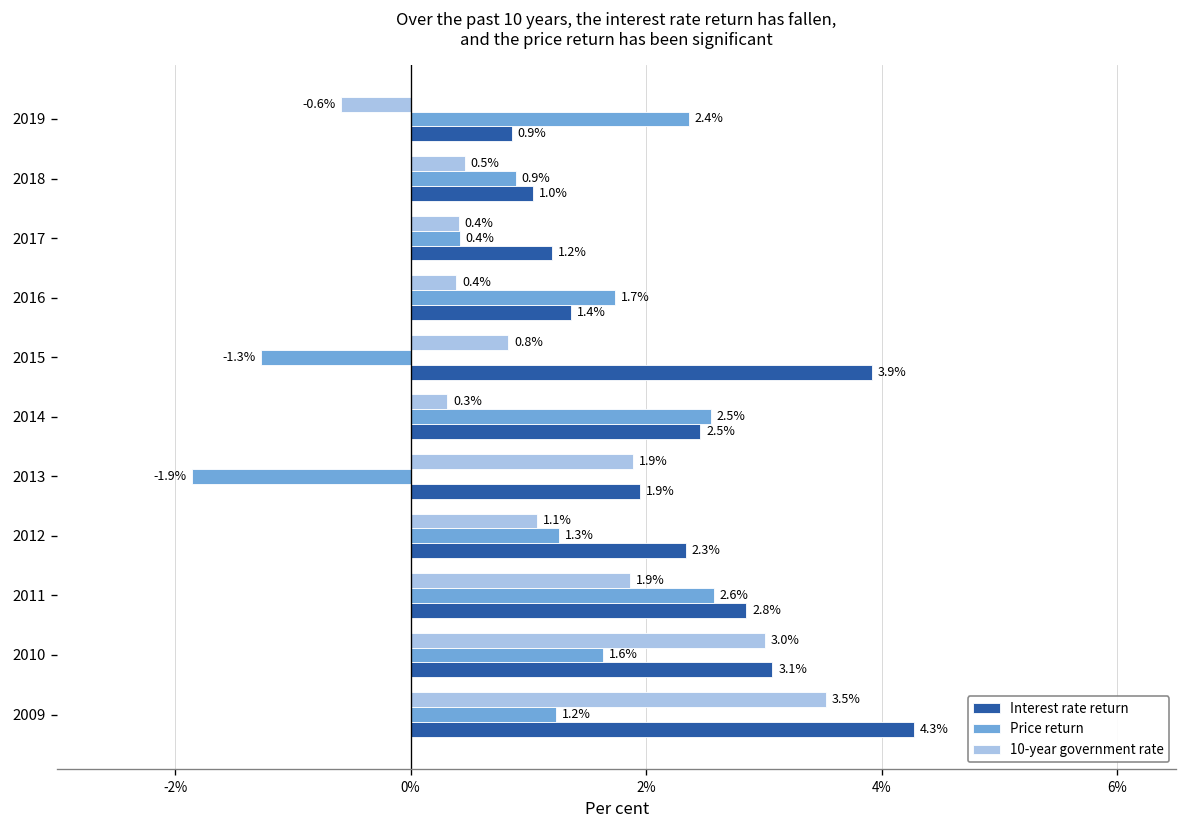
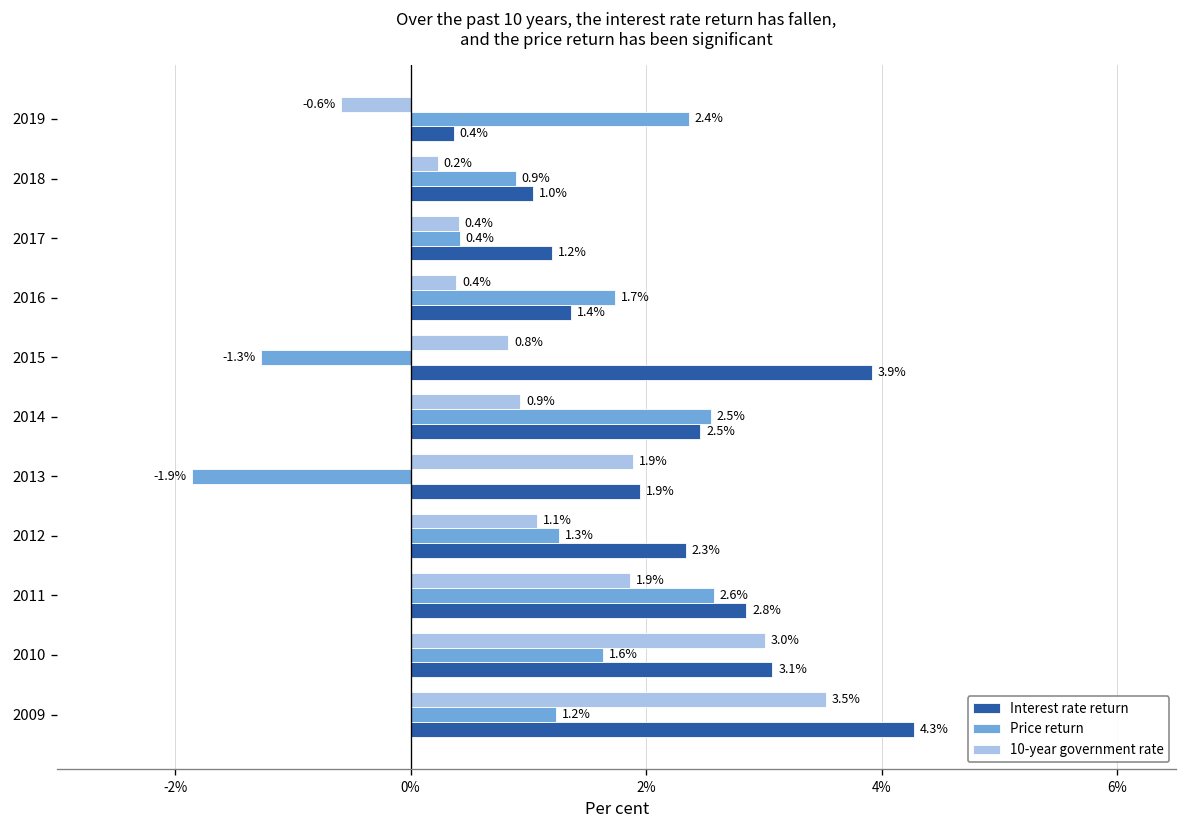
  {
    "Interest rate return": {
-     "2019": "0.9%",
+     "2019": "0.4%",
      "2018": "1.0%",
      "2017": "1.2%",
      "2016": "1.4%",
      "2015": "3.9%",
      "2014": "2.5%",
      "2013": "1.9%",
      "2012": "2.3%",
      "2011": "2.8%",
      "2010": "3.1%",
      "2009": "4.3%"
    },
    "Price return": {
      "2019": "2.4%",
      "2018": "0.9%",
      "2017": "0.4%",
      "2016": "1.7%",
      "2015": "-1.3%",
      "2014": "2.5%",
      "2013": "-1.9%",
      "2012": "1.3%",
      "2011": "2.6%",
      "2010": "1.6%",
      "2009": "1.2%"
    },
    "10-year government rate": {
      "2019": "-0.6%",
-     "2018": "0.5%",
+     "2018": "0.2%",
      "2017": "0.4%",
      "2016": "0.4%",
      "2015": "0.8%",
-     "2014": "0.3%",
+     "2014": "0.9%",
      "2013": "1.9%",
      "2012": "1.1%",
      "2011": "1.9%",
      "2010": "3.0%",
      "2009": "3.5%"
    }
  }
